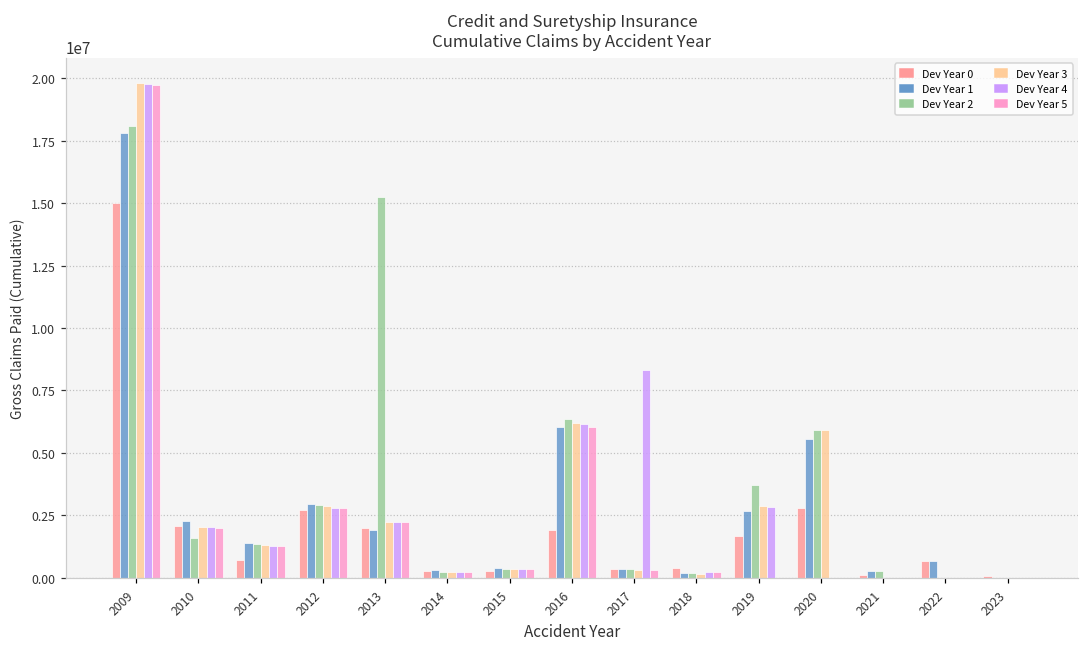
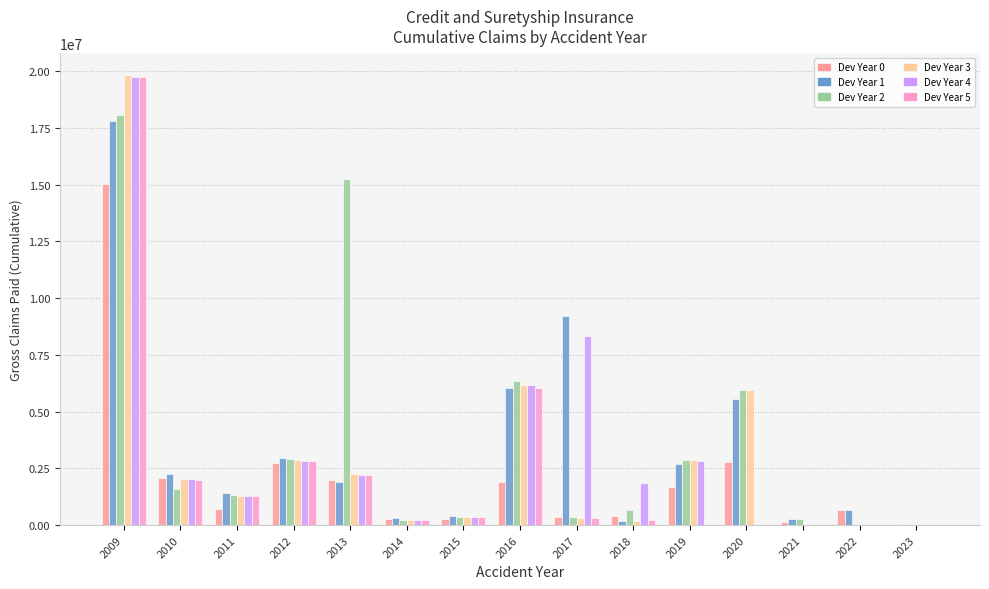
  {
    "Dev Year 1": {
      "2009": 17800000,
      "2010": 2300000,
      "2011": 1400000,
      "2012": 2900000,
      "2013": 1900000,
      "2014": 300000,
      "2015": 400000,
      "2016": 6000000,
-     "2017": 400000,
+     "2017": 9200000,
      "2018": 200000,
      "2019": 2700000,
      "2020": 5600000,
      "2021": 300000,
      "2022": 700000,
      "2023": 0
    },
    "Dev Year 2": {
      "2009": 18100000,
      "2010": 1600000,
      "2011": 1300000,
      "2012": 2900000,
      "2013": 15300000,
      "2014": 200000,
      "2015": 300000,
      "2016": 6300000,
      "2017": 300000,
-     "2018": 200000,
-     "2019": 3700000,
+     "2018": 700000,
+     "2019": 2900000,
      "2020": 5900000,
      "2021": 300000,
      "2022": 0,
      "2023": 0
    },
    "Dev Year 4": {
      "2009": 19800000,
      "2010": 2000000,
      "2011": 1300000,
      "2012": 2800000,
      "2013": 2200000,
      "2014": 200000,
      "2015": 300000,
      "2016": 6100000,
      "2017": 8300000,
-     "2018": 200000,
+     "2018": 1900000,
      "2019": 2800000,
      "2020": 0,
      "2021": 0,
      "2022": 0,
      "2023": 0
    }
  }
